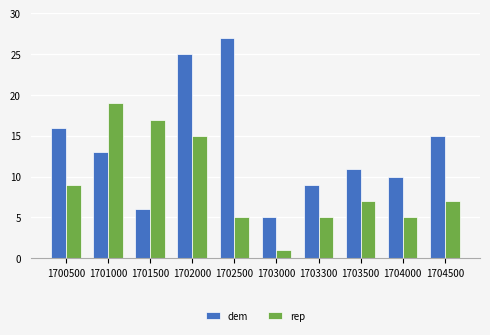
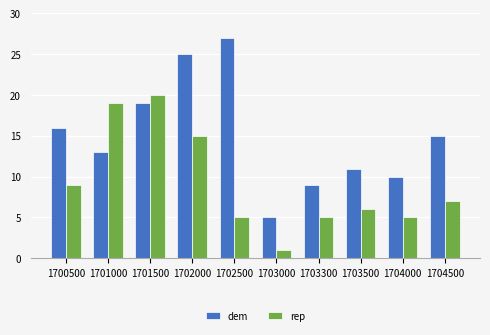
  {
    "dem": {
      "1700500": 16,
      "1701000": 13,
-     "1701500": 6,
+     "1701500": 19,
      "1702000": 25,
      "1702500": 27,
      "1703000": 5,
      "1703300": 9,
      "1703500": 11,
      "1704000": 10,
      "1704500": 15
    },
    "rep": {
      "1700500": 9,
      "1701000": 19,
-     "1701500": 17,
+     "1701500": 20,
      "1702000": 15,
      "1702500": 5,
      "1703000": 1,
      "1703300": 5,
-     "1703500": 7,
+     "1703500": 6,
      "1704000": 5,
      "1704500": 7
    }
  }
